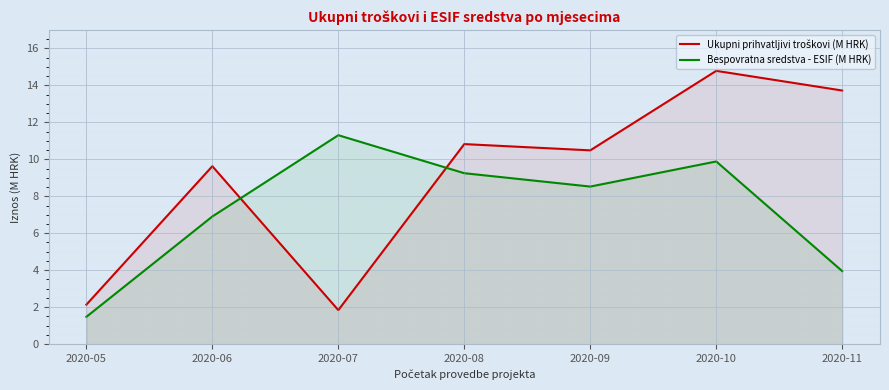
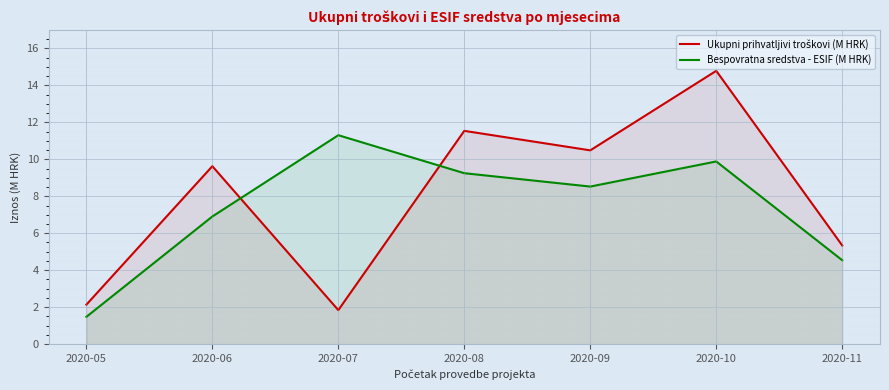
  {
    "Ukupni prihvatljivi troškovi (M HRK)": {
      "2020-05": 2.1,
      "2020-06": 9.6,
      "2020-07": 1.8,
-     "2020-08": 10.8,
+     "2020-08": 11.5,
      "2020-09": 10.5,
      "2020-10": 14.8,
-     "2020-11": 13.7
+     "2020-11": 5.3
    },
    "Bespovratna sredstva - ESIF (M HRK)": {
      "2020-05": 1.5,
      "2020-06": 6.9,
      "2020-07": 11.3,
      "2020-08": 9.2,
      "2020-09": 8.5,
      "2020-10": 9.9,
-     "2020-11": 4.0
+     "2020-11": 4.5
    }
  }
